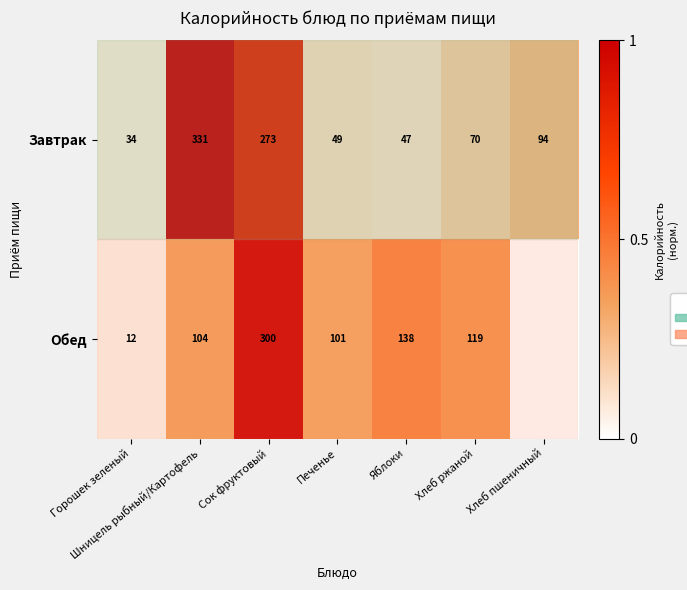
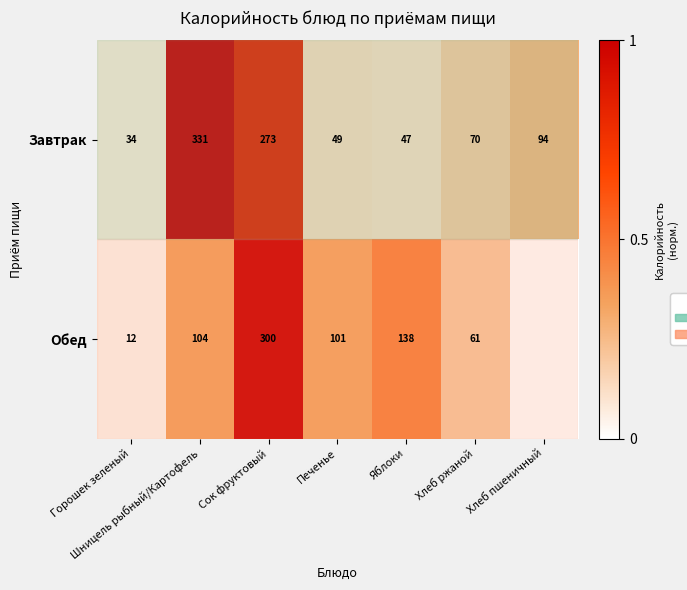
  {
    "Завтрак": {
      "Горошек зеленый": 34,
      "Шницель рыбный/Картофель": 331,
      "Сок фруктовый": 273,
      "Печенье": 49,
      "Яблоки": 47,
      "Хлеб ржаной": 70,
      "Хлеб пшеничный": 94
    },
    "Обед": {
      "Горошек зеленый": 12,
      "Шницель рыбный/Картофель": 104,
      "Сок фруктовый": 300,
      "Печенье": 101,
      "Яблоки": 138,
-     "Хлеб ржаной": 119
+     "Хлеб ржаной": 61
    }
  }
